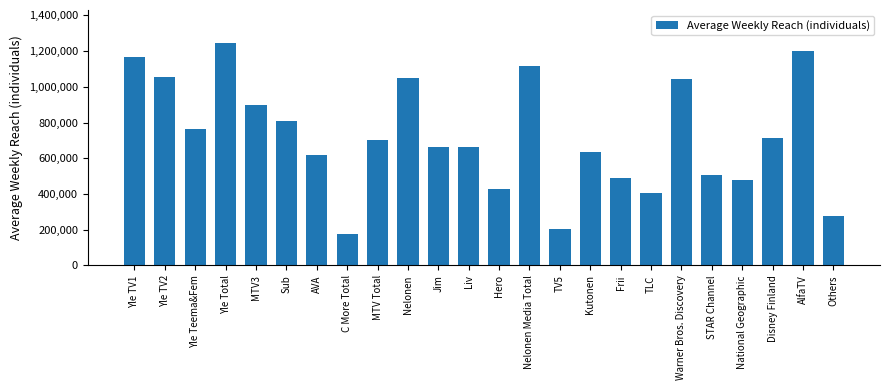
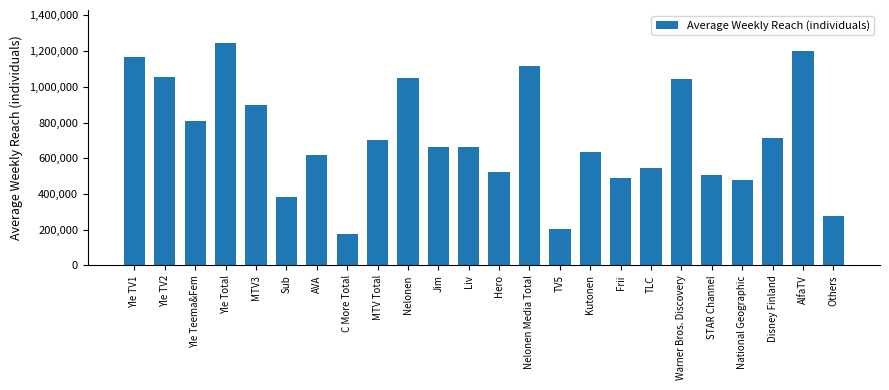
  {
    "Yle TV1": "1,170,000",
    "Yle TV2": "1,060,000",
-   "Yle Teema&Fem": "760,000",
+   "Yle Teema&Fem": "810,000",
    "Yle Total": "1,240,000",
    "MTV3": "900,000",
-   "Sub": "810,000",
+   "Sub": "380,000",
    "AVA": "620,000",
    "C More Total": "170,000",
    "MTV Total": "700,000",
    "Nelonen": "1,050,000",
    "Jim": "660,000",
    "Liv": "660,000",
-   "Hero": "430,000",
+   "Hero": "530,000",
    "Nelonen Media Total": "1,120,000",
    "TV5": "200,000",
    "Kutonen": "630,000",
    "Frii": "490,000",
-   "TLC": "410,000",
+   "TLC": "550,000",
    "Warner Bros. Discovery": "1,040,000",
    "STAR Channel": "510,000",
    "National Geographic": "480,000",
    "Disney Finland": "720,000",
    "AlfaTV": "1,200,000",
    "Others": "280,000"
  }
